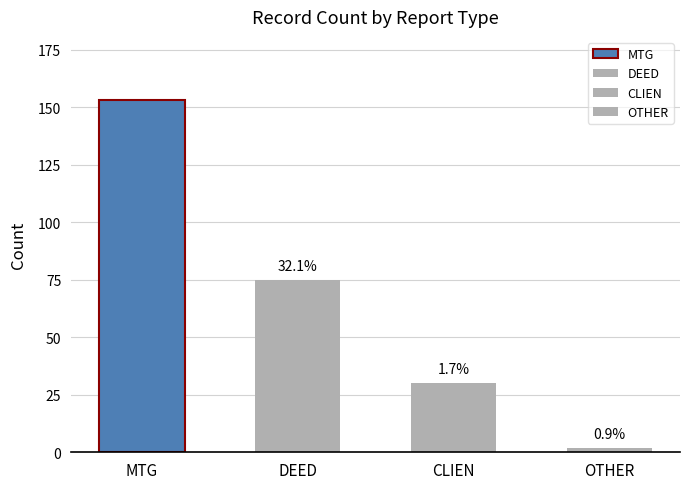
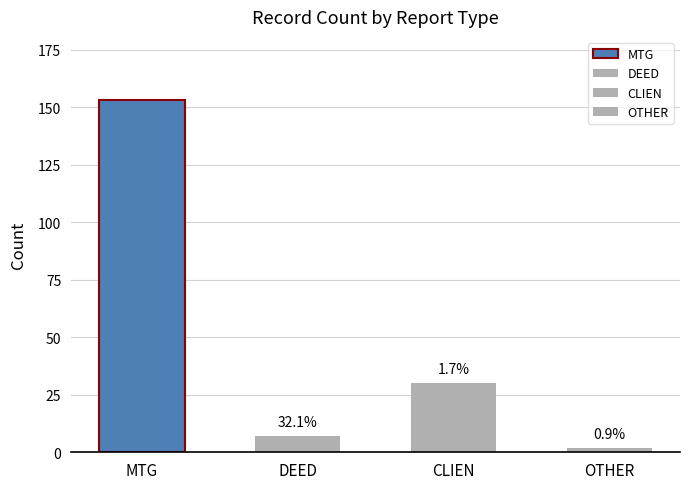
  {
    "MTG": 153,
-   "DEED": 75
+   "DEED": 7
  }
